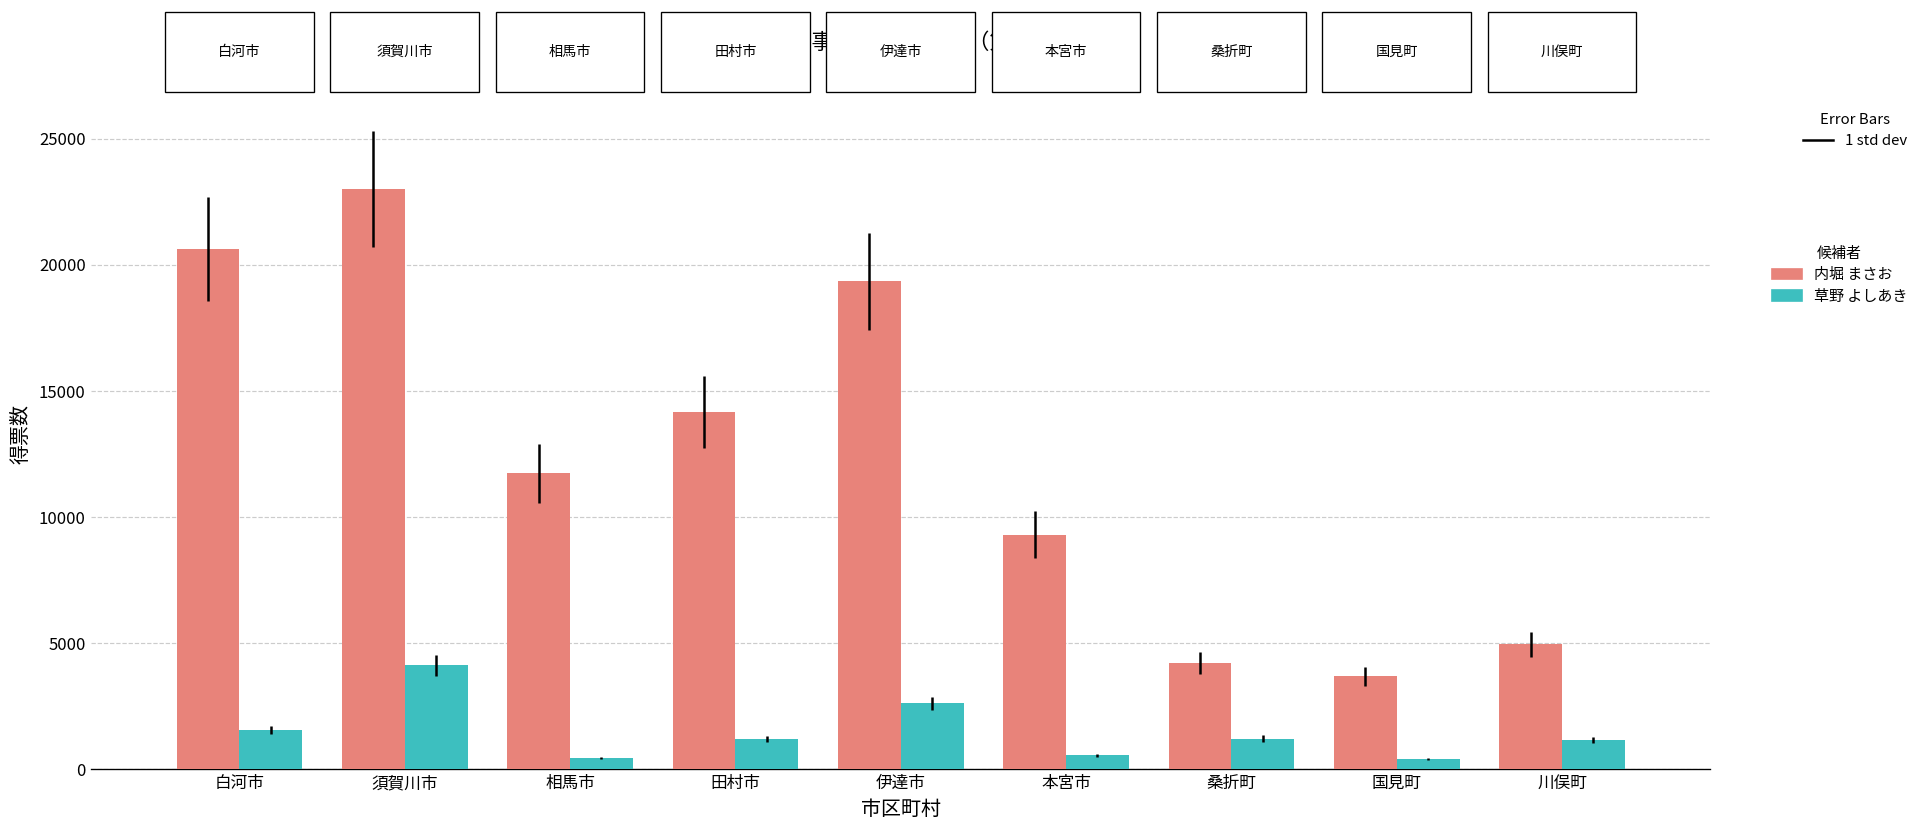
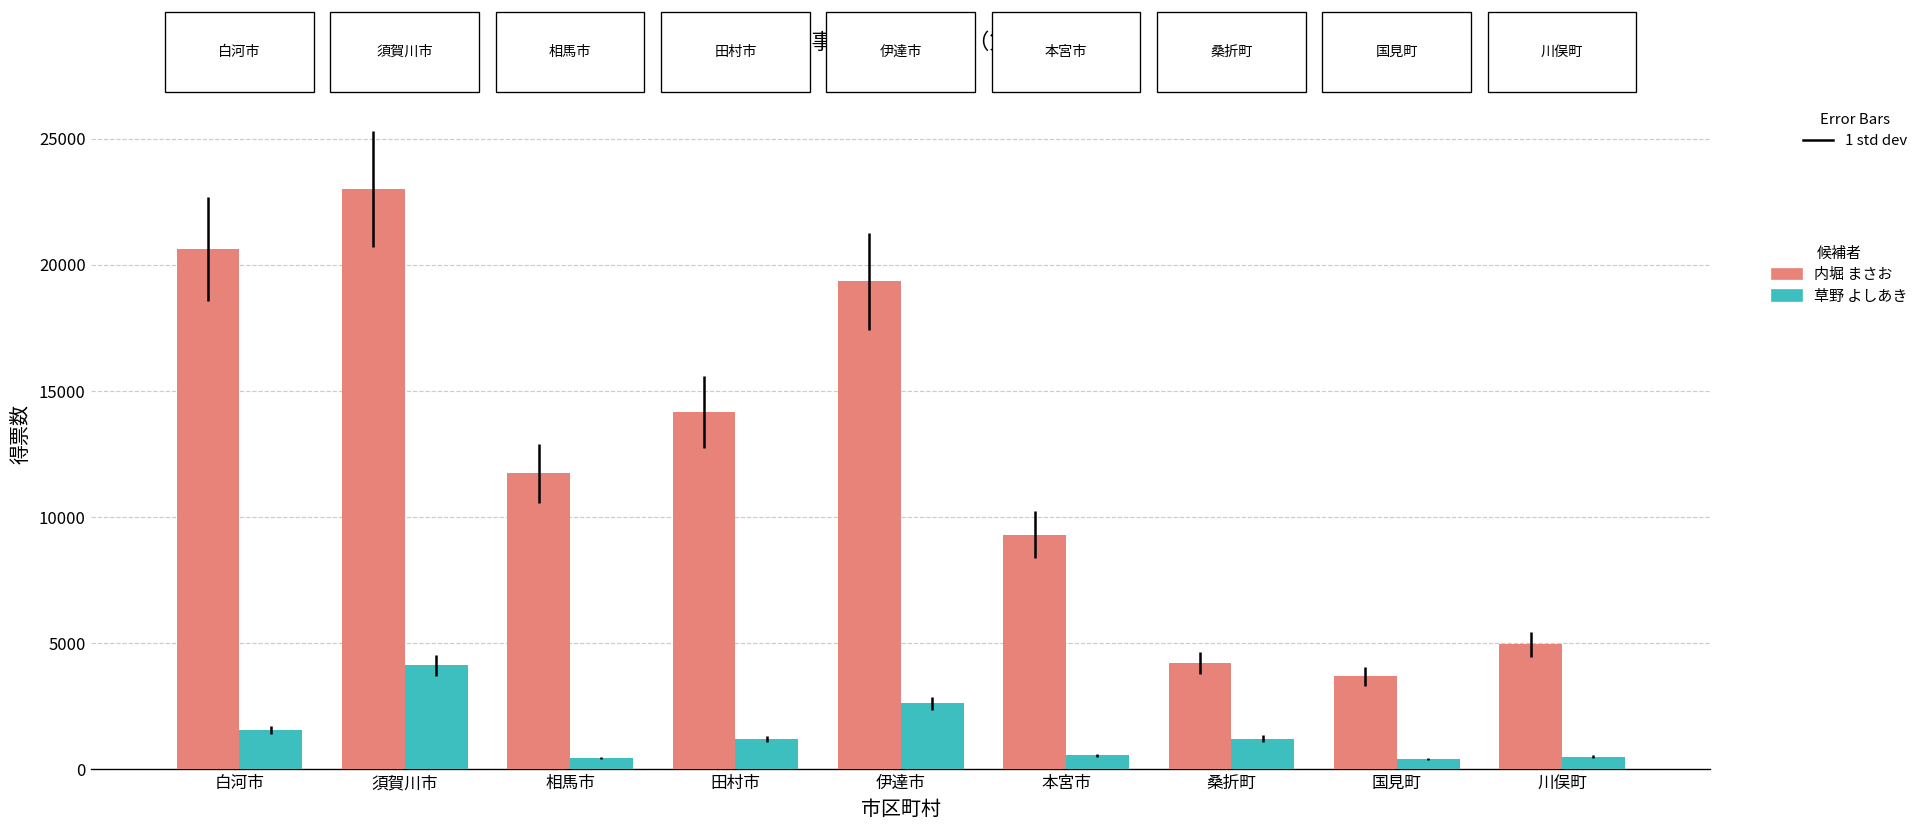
  {
    "内堀 まさお": {
      "白河市": 20600,
      "須賀川市": 23000,
      "相馬市": 11700,
      "田村市": 14200,
      "伊達市": 19300,
      "本宮市": 9300,
      "桑折町": 4200,
      "国見町": 3700,
      "川俣町": 5000
    },
    "草野 よしあき": {
      "白河市": 1600,
      "須賀川市": 4100,
      "相馬市": 400,
      "田村市": 1200,
      "伊達市": 2600,
      "本宮市": 600,
      "桑折町": 1200,
      "国見町": 400,
-     "川俣町": 1200
+     "川俣町": 500
    }
  }
